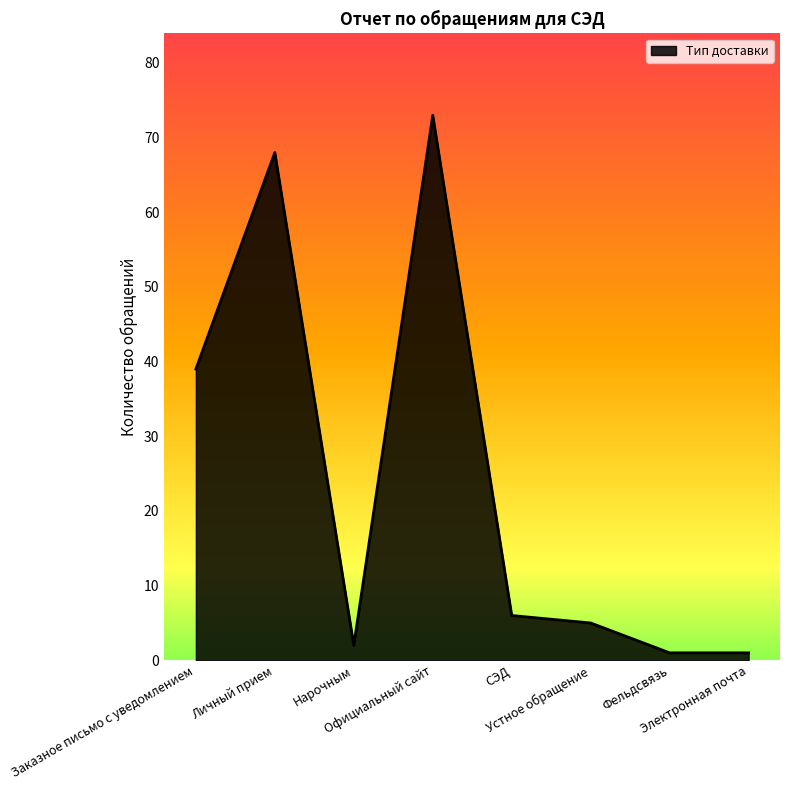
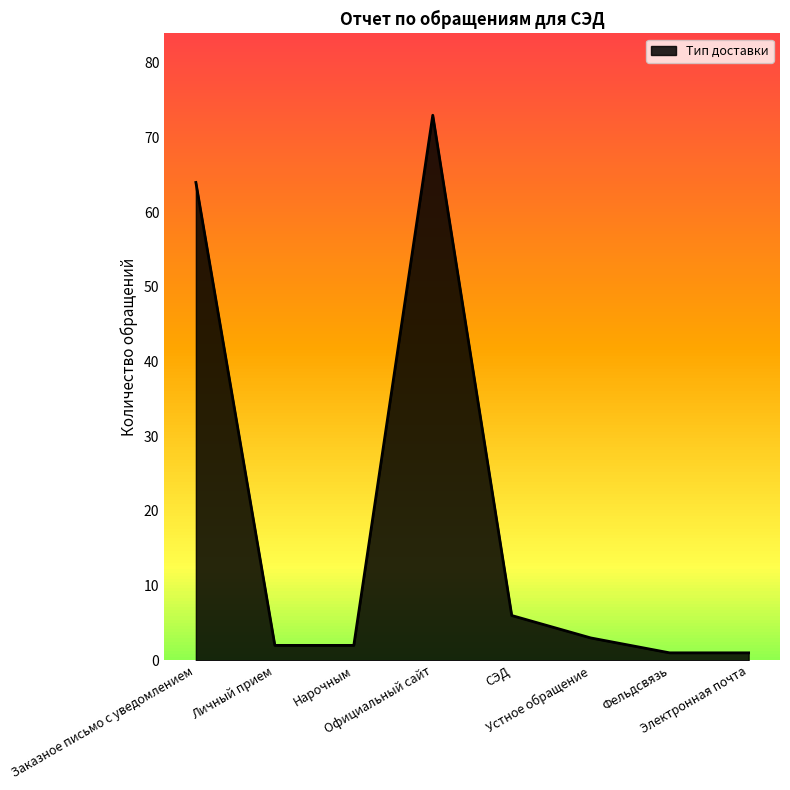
  {
-   "Заказное письмо с уведомлением": 39,
-   "Личный прием": 68,
+   "Заказное письмо с уведомлением": 64,
+   "Личный прием": 2,
    "Нарочным": 2,
    "Официальный сайт": 73,
    "СЭД": 6,
-   "Устное обращение": 5,
+   "Устное обращение": 3,
    "Фельдсвязь": 1,
    "Электронная почта": 1
  }
